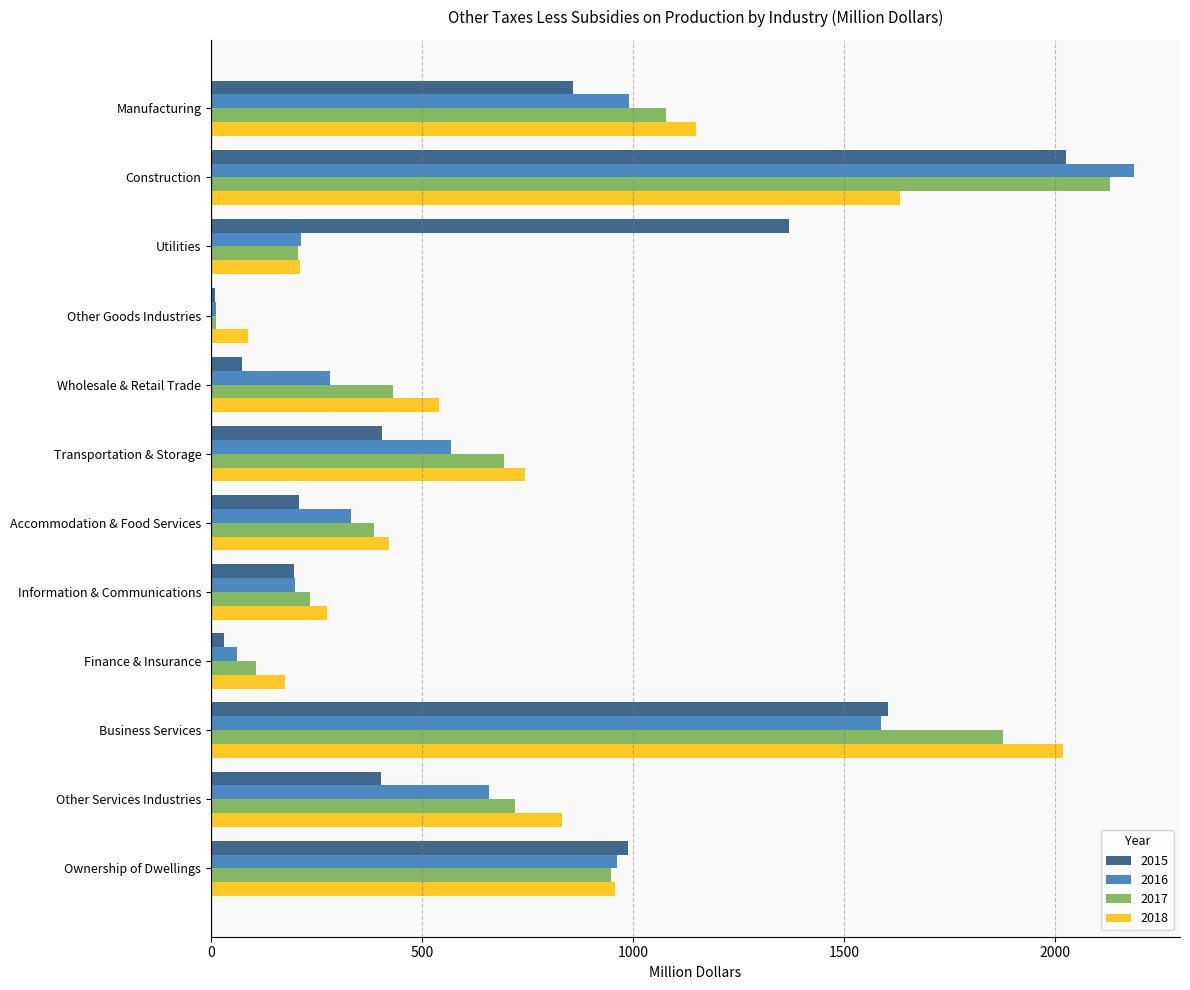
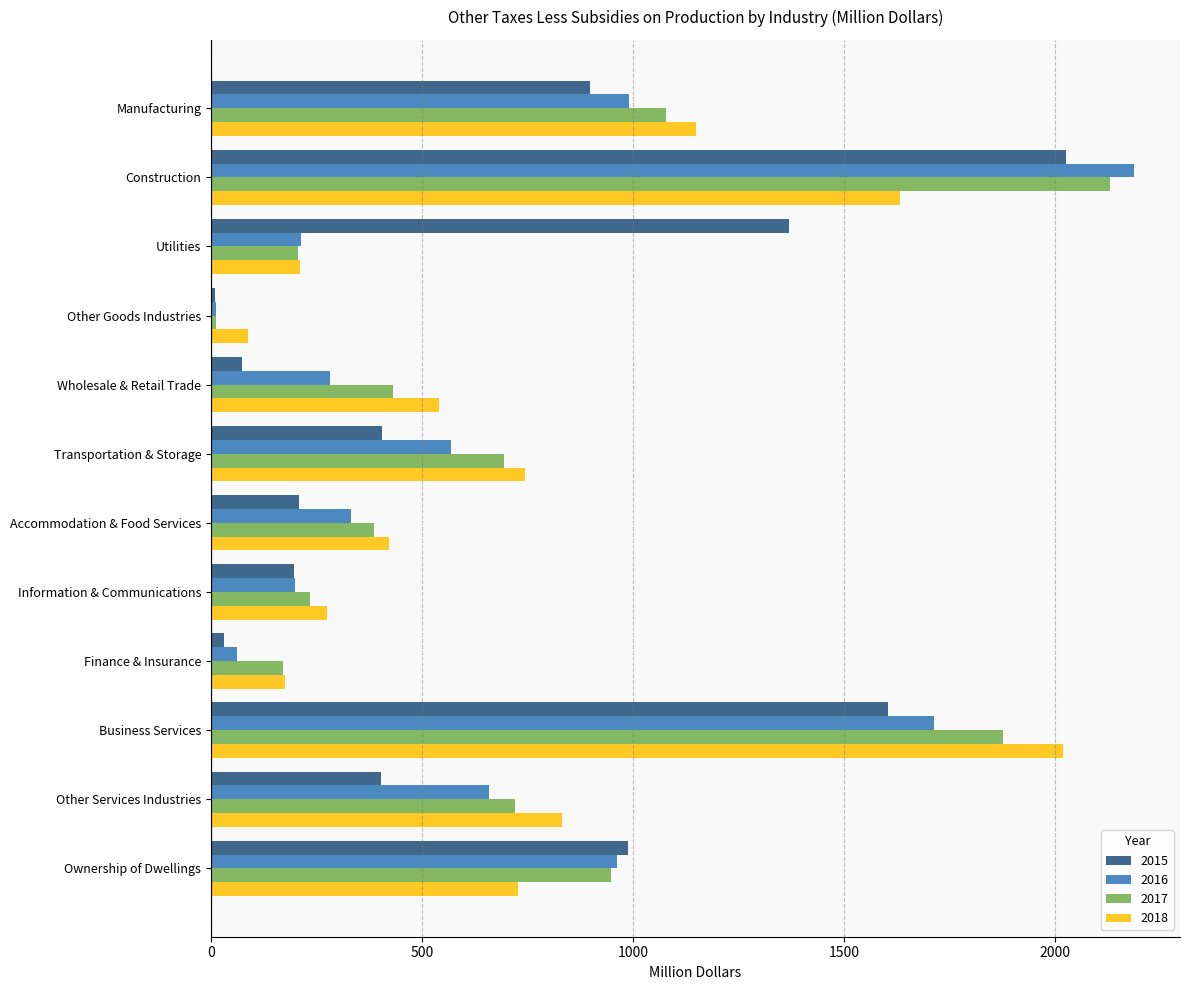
  {
    "2015": {
-     "Manufacturing": 860,
+     "Manufacturing": 900,
      "Construction": 2030,
      "Utilities": 1370,
      "Other Goods Industries": 10,
      "Wholesale & Retail Trade": 70,
      "Transportation & Storage": 400,
      "Accommodation & Food Services": 210,
      "Information & Communications": 200,
      "Finance & Insurance": 30,
      "Business Services": 1600,
      "Other Services Industries": 400,
      "Ownership of Dwellings": 990
    },
    "2016": {
      "Manufacturing": 990,
      "Construction": 2190,
      "Utilities": 210,
      "Other Goods Industries": 10,
      "Wholesale & Retail Trade": 280,
      "Transportation & Storage": 570,
      "Accommodation & Food Services": 330,
      "Information & Communications": 200,
      "Finance & Insurance": 60,
-     "Business Services": 1590,
+     "Business Services": 1710,
      "Other Services Industries": 660,
      "Ownership of Dwellings": 960
    },
    "2017": {
      "Manufacturing": 1080,
      "Construction": 2130,
      "Utilities": 210,
      "Other Goods Industries": 10,
      "Wholesale & Retail Trade": 430,
      "Transportation & Storage": 690,
      "Accommodation & Food Services": 390,
      "Information & Communications": 230,
-     "Finance & Insurance": 110,
+     "Finance & Insurance": 170,
      "Business Services": 1880,
      "Other Services Industries": 720,
      "Ownership of Dwellings": 950
    },
    "2018": {
      "Manufacturing": 1150,
      "Construction": 1630,
      "Utilities": 210,
      "Other Goods Industries": 90,
      "Wholesale & Retail Trade": 540,
      "Transportation & Storage": 740,
      "Accommodation & Food Services": 420,
      "Information & Communications": 280,
      "Finance & Insurance": 180,
      "Business Services": 2020,
      "Other Services Industries": 830,
-     "Ownership of Dwellings": 960
+     "Ownership of Dwellings": 730
    }
  }
